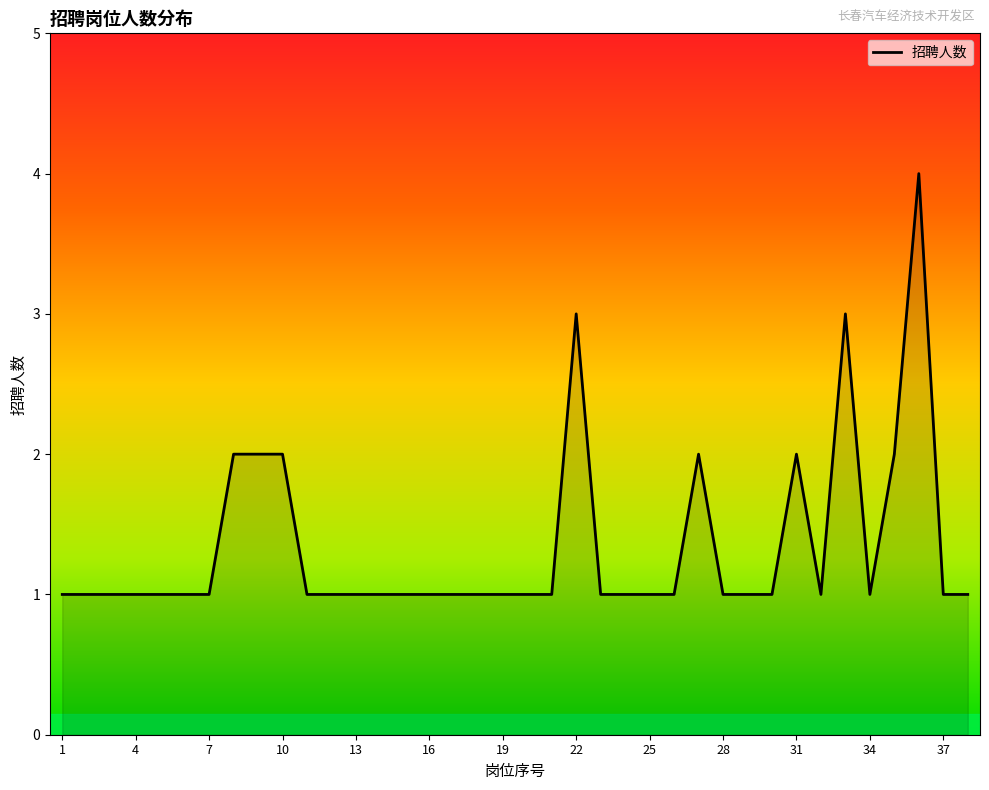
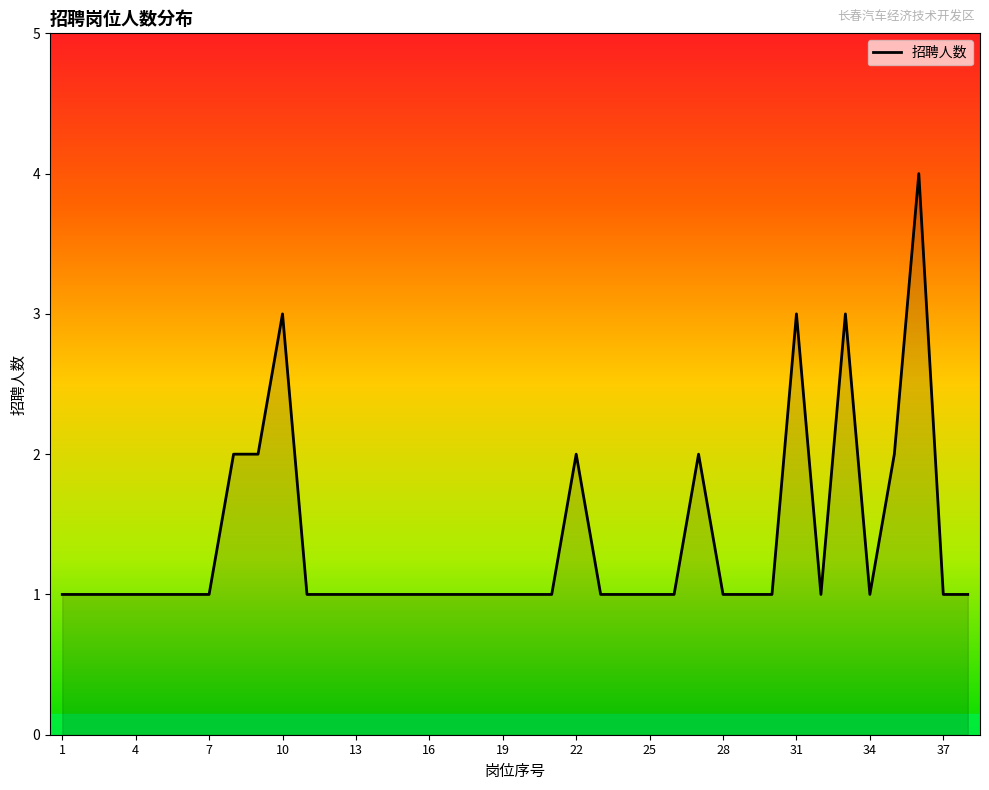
  {
    "1": 1,
    "4": 1,
    "7": 1,
-   "10": 2,
+   "10": 3,
    "13": 1,
    "16": 1,
    "19": 1,
-   "22": 3,
+   "22": 2,
    "25": 1,
    "28": 1,
-   "31": 2,
+   "31": 3,
    "34": 1,
    "37": 1
  }
